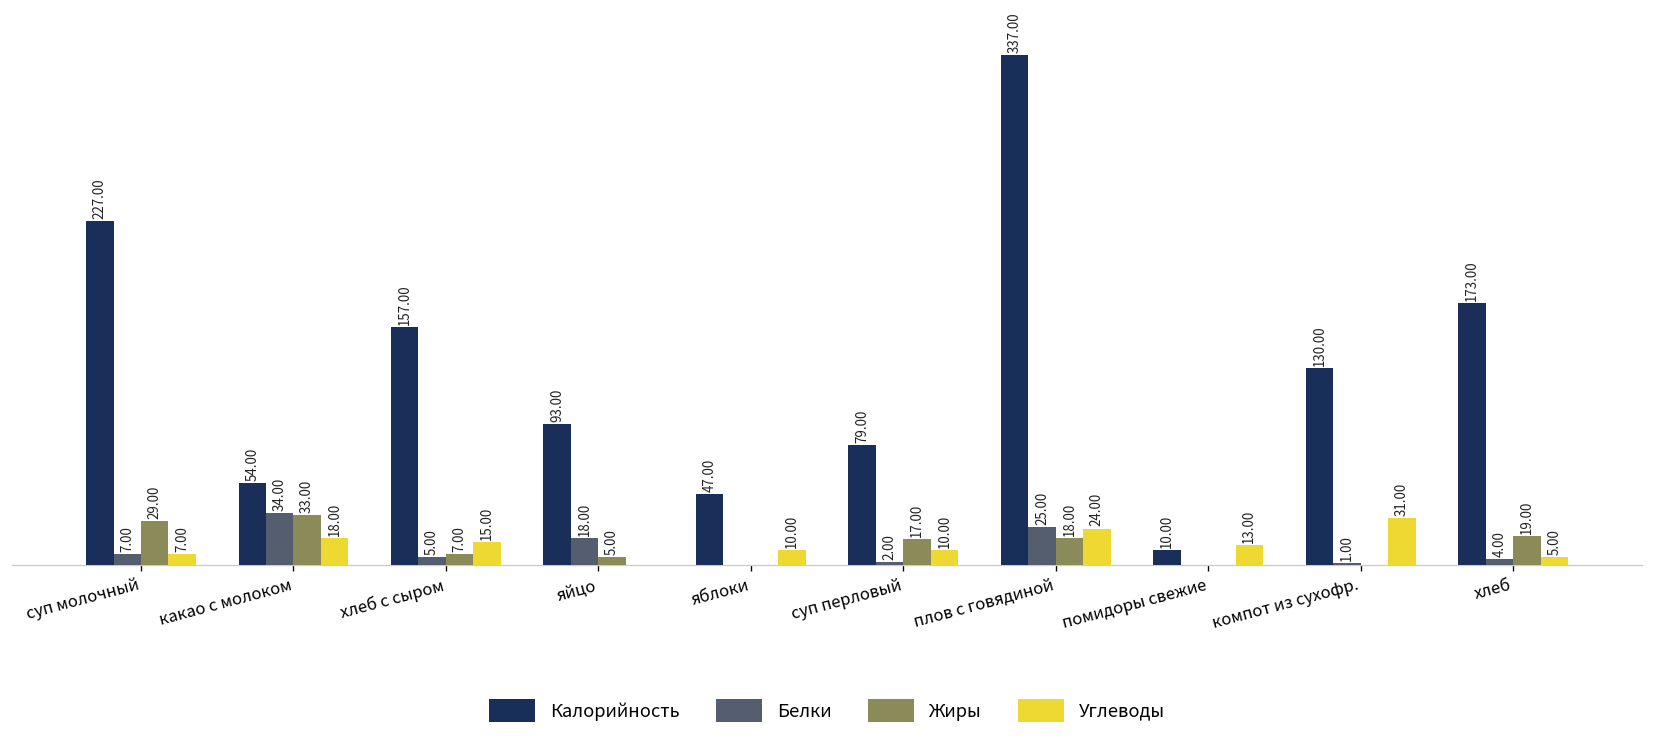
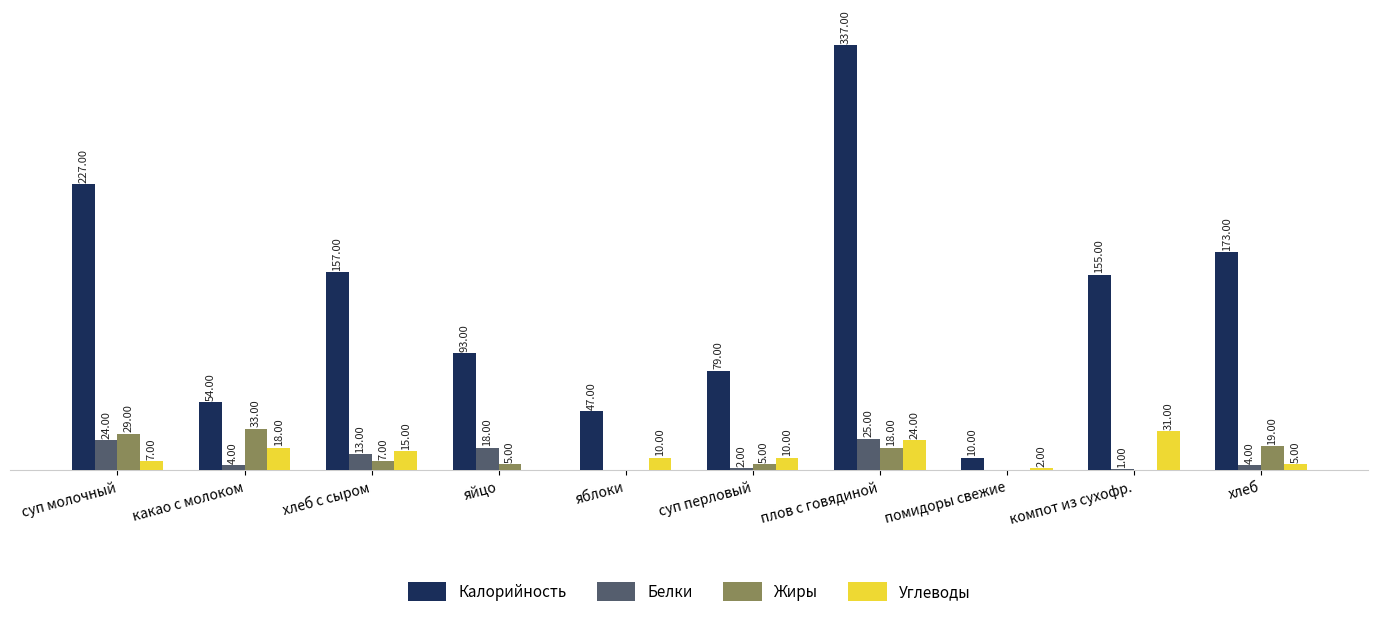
  {
    "Калорийность": {
      "суп молочный": 227.00,
      "какао с молоком": 54.00,
      "хлеб с сыром": 157.00,
      "яйцо": 93.00,
      "яблоки": 47.00,
      "суп перловый": 79.00,
      "плов с говядиной": 337.00,
      "помидоры свежие": 10.00,
-     "компот из сухофр.": 130.00,
+     "компот из сухофр.": 155.00,
      "хлеб": 173.00
    },
    "Белки": {
-     "суп молочный": 7.00,
-     "какао с молоком": 34.00,
-     "хлеб с сыром": 5.00,
+     "суп молочный": 24.00,
+     "какао с молоком": 4.00,
+     "хлеб с сыром": 13.00,
      "яйцо": 18.00,
      "суп перловый": 2.00,
      "плов с говядиной": 25.00,
      "компот из сухофр.": 1.00,
      "хлеб": 4.00
    },
    "Жиры": {
      "суп молочный": 29.00,
      "какао с молоком": 33.00,
      "хлеб с сыром": 7.00,
      "яйцо": 5.00,
-     "суп перловый": 17.00,
+     "суп перловый": 5.00,
      "плов с говядиной": 18.00,
      "хлеб": 19.00
    },
    "Углеводы": {
      "суп молочный": 7.00,
      "какао с молоком": 18.00,
      "хлеб с сыром": 15.00,
      "яблоки": 10.00,
      "суп перловый": 10.00,
      "плов с говядиной": 24.00,
-     "помидоры свежие": 13.00,
+     "помидоры свежие": 2.00,
      "компот из сухофр.": 31.00,
      "хлеб": 5.00
    }
  }
